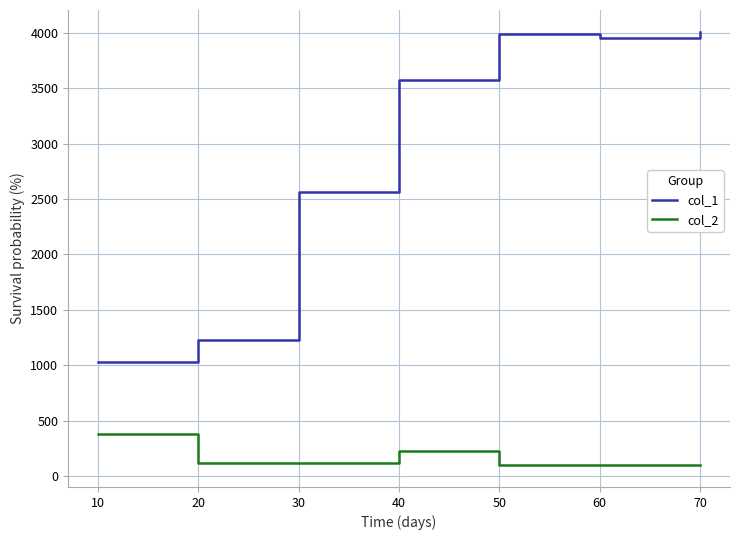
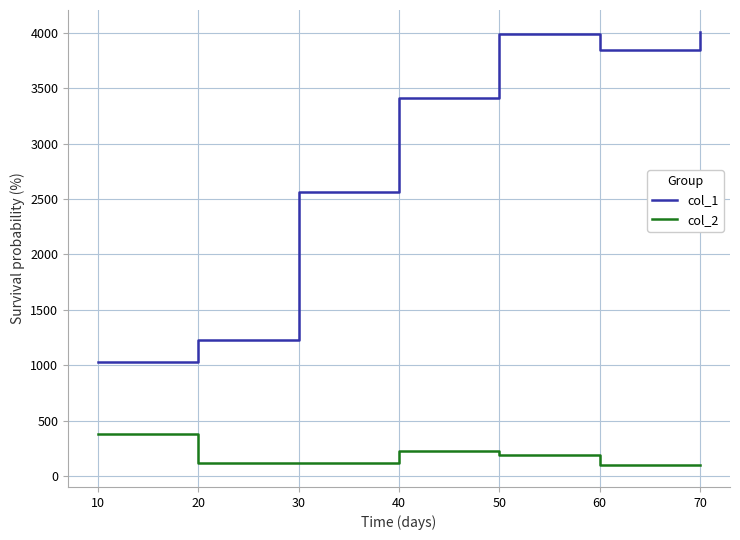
  {
    "col_1": {
      "10": 1030,
      "20": 1220,
      "30": 2560,
-     "40": 3580,
+     "40": 3410,
      "50": 3990,
-     "60": 3950,
+     "60": 3850,
      "70": 4010
    },
    "col_2": {
      "10": 380,
      "20": 120,
      "30": 120,
      "40": 220,
-     "50": 100,
+     "50": 190,
      "60": 100,
      "70": 100
    }
  }
